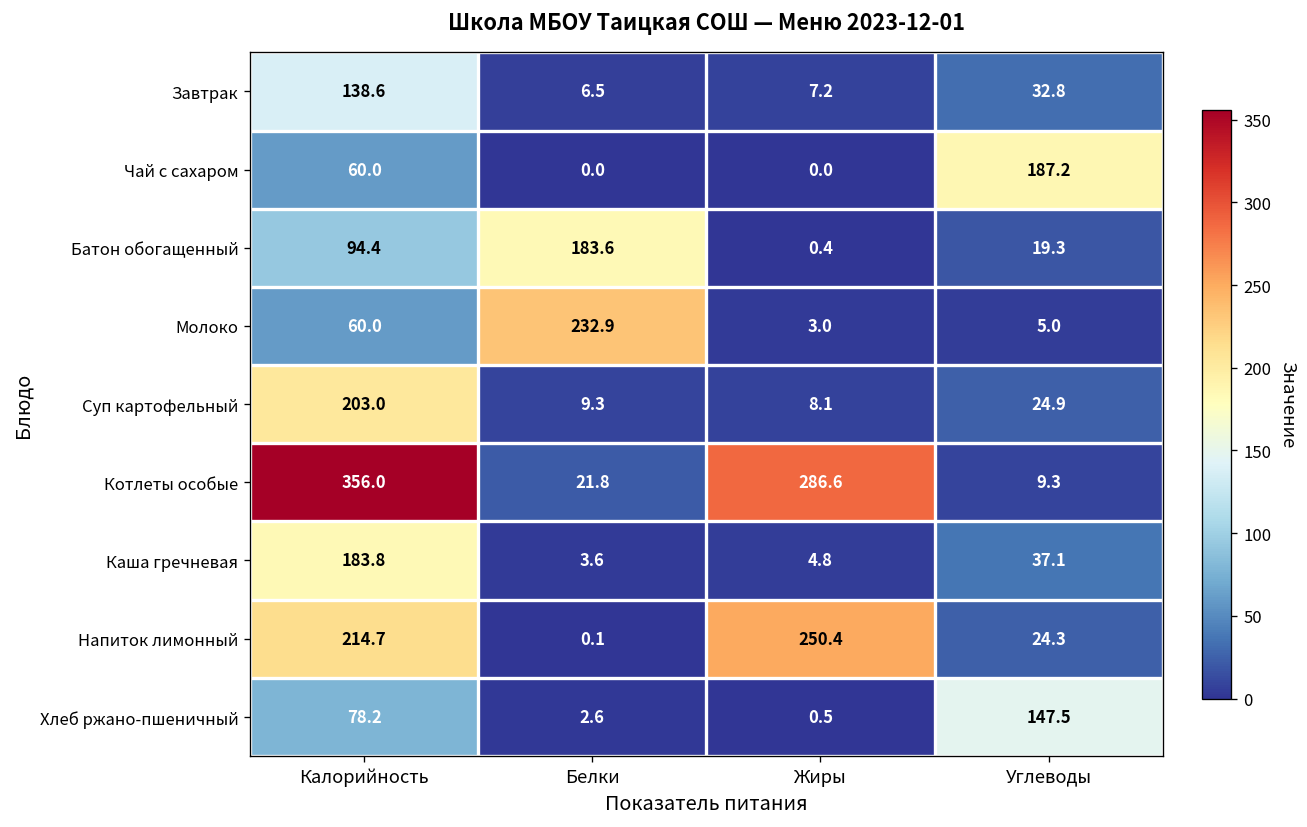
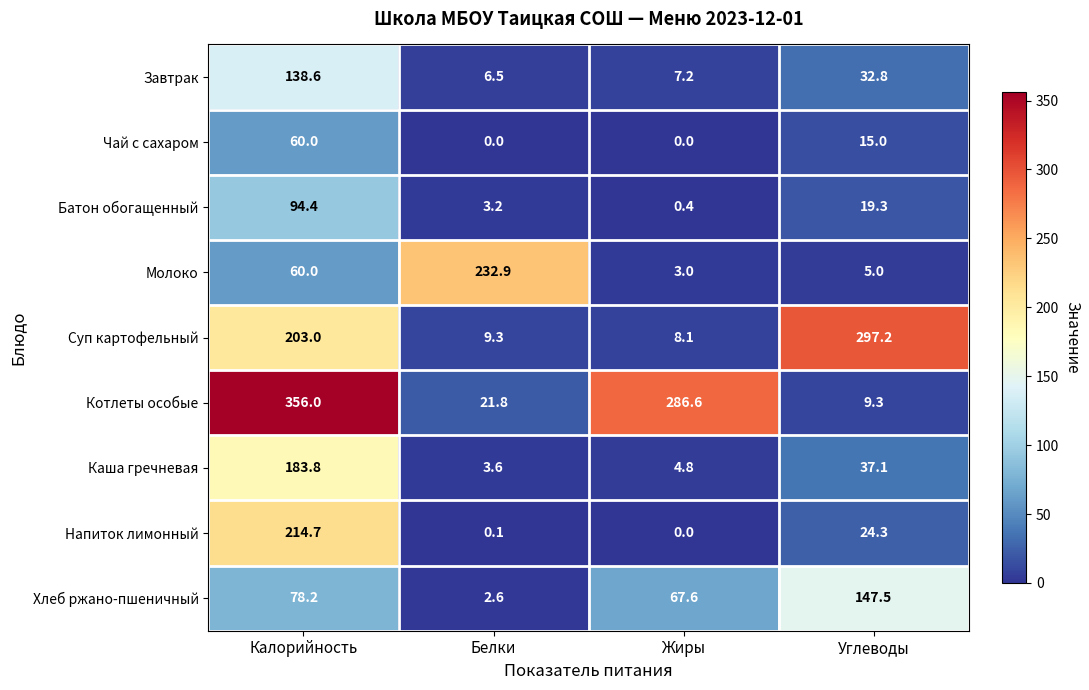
  {
    "Завтрак": {
      "Калорийность": 138.6,
      "Белки": 6.5,
      "Жиры": 7.2,
      "Углеводы": 32.8
    },
    "Чай с сахаром": {
      "Калорийность": 60.0,
      "Белки": 0.0,
      "Жиры": 0.0,
-     "Углеводы": 187.2
+     "Углеводы": 15.0
    },
    "Батон обогащенный": {
      "Калорийность": 94.4,
-     "Белки": 183.6,
+     "Белки": 3.2,
      "Жиры": 0.4,
      "Углеводы": 19.3
    },
    "Молоко": {
      "Калорийность": 60.0,
      "Белки": 232.9,
      "Жиры": 3.0,
      "Углеводы": 5.0
    },
    "Суп картофельный": {
      "Калорийность": 203.0,
      "Белки": 9.3,
      "Жиры": 8.1,
-     "Углеводы": 24.9
+     "Углеводы": 297.2
    },
    "Котлеты особые": {
      "Калорийность": 356.0,
      "Белки": 21.8,
      "Жиры": 286.6,
      "Углеводы": 9.3
    },
    "Каша гречневая": {
      "Калорийность": 183.8,
      "Белки": 3.6,
      "Жиры": 4.8,
      "Углеводы": 37.1
    },
    "Напиток лимонный": {
      "Калорийность": 214.7,
      "Белки": 0.1,
-     "Жиры": 250.4,
+     "Жиры": 0.0,
      "Углеводы": 24.3
    },
    "Хлеб ржано-пшеничный": {
      "Калорийность": 78.2,
      "Белки": 2.6,
-     "Жиры": 0.5,
+     "Жиры": 67.6,
      "Углеводы": 147.5
    }
  }
